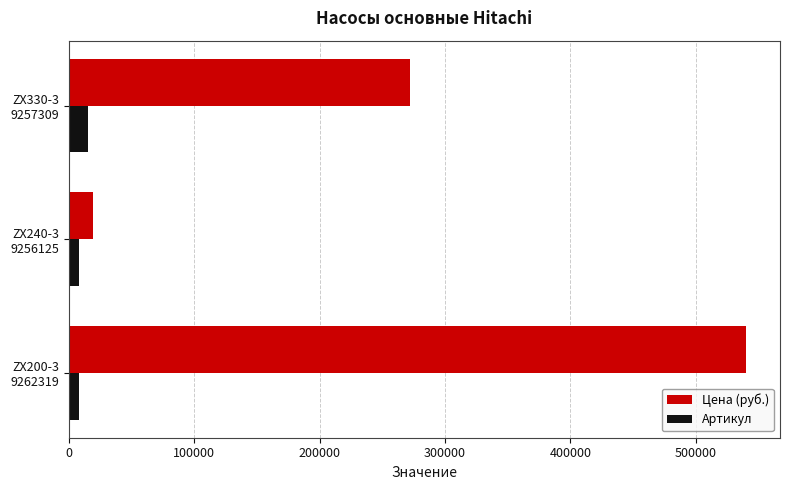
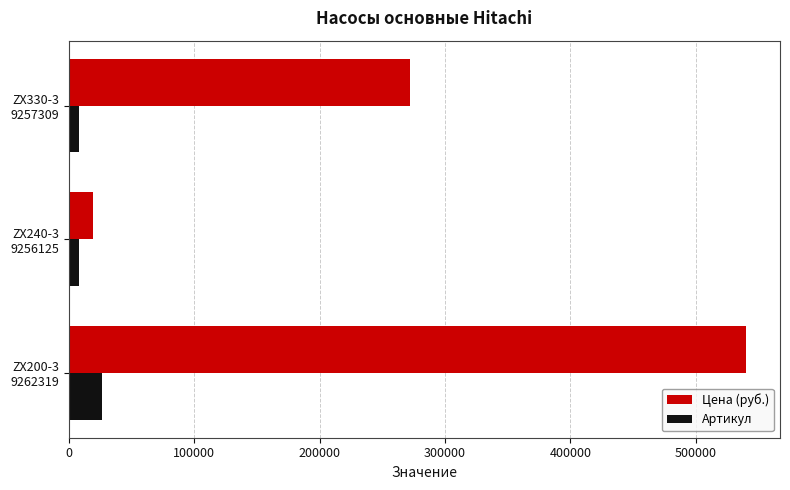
  {
    "Цена (руб.)": {
      "ZX330-3 9257309": 272000,
      "ZX240-3 9256125": 19000,
      "ZX200-3 9262319": 540000
    },
    "Артикул": {
-     "ZX330-3 9257309": 16000,
+     "ZX330-3 9257309": 8000,
      "ZX240-3 9256125": 8000,
-     "ZX200-3 9262319": 8000
+     "ZX200-3 9262319": 26000
    }
  }
